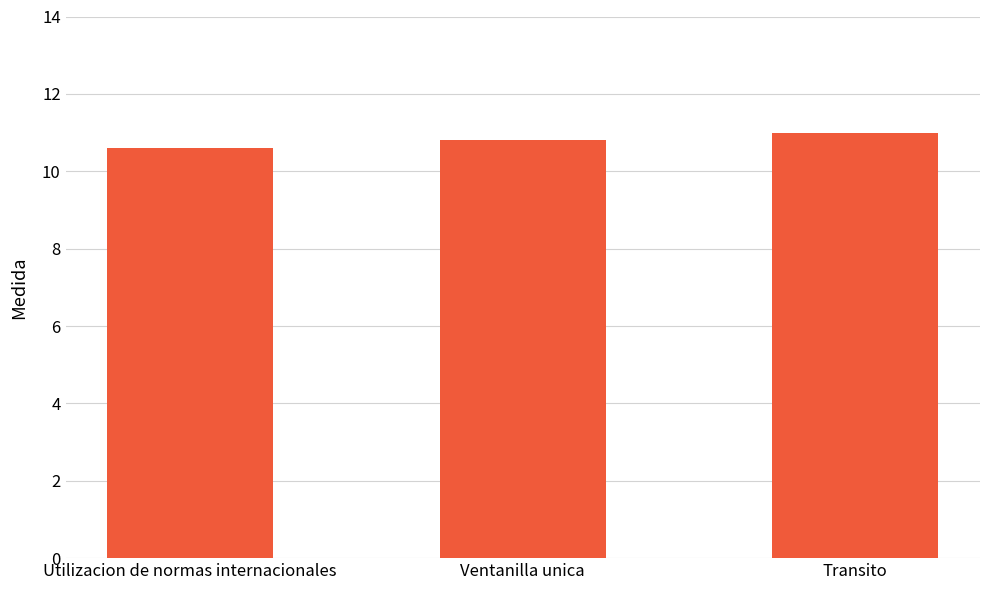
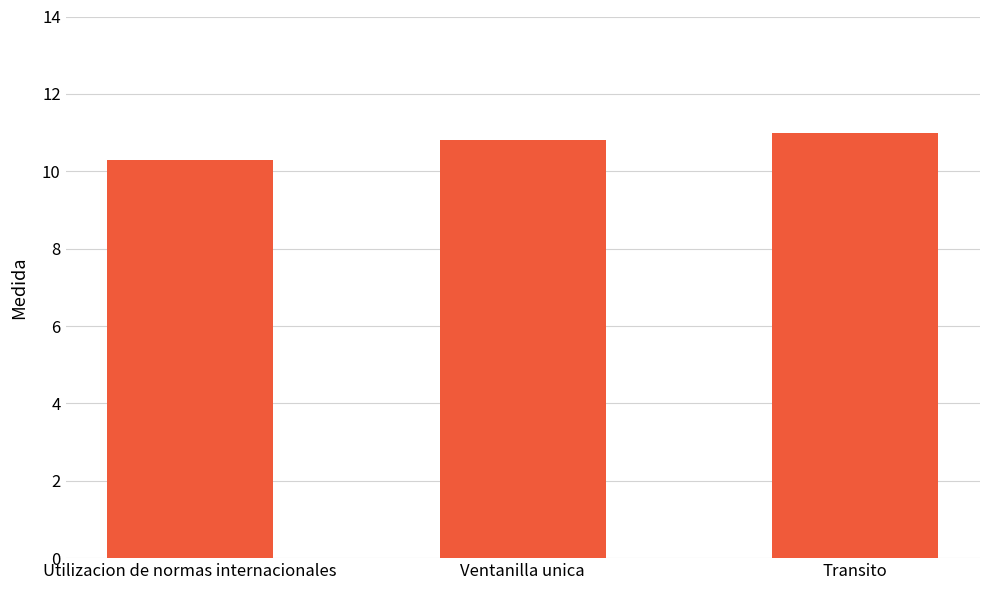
  {
-   "Utilizacion de normas internacionales": 10.6,
+   "Utilizacion de normas internacionales": 10.3,
    "Ventanilla unica": 10.8,
    "Transito": 11.0
  }
